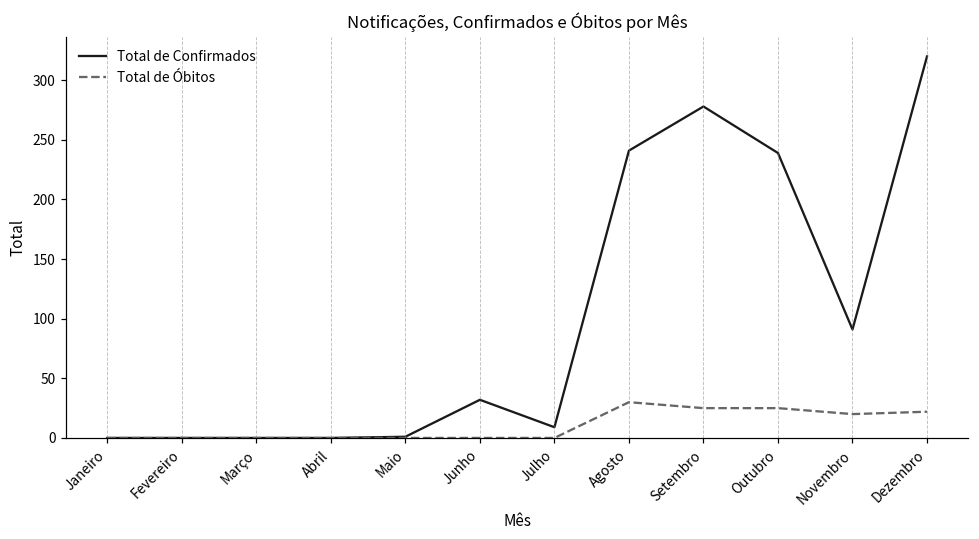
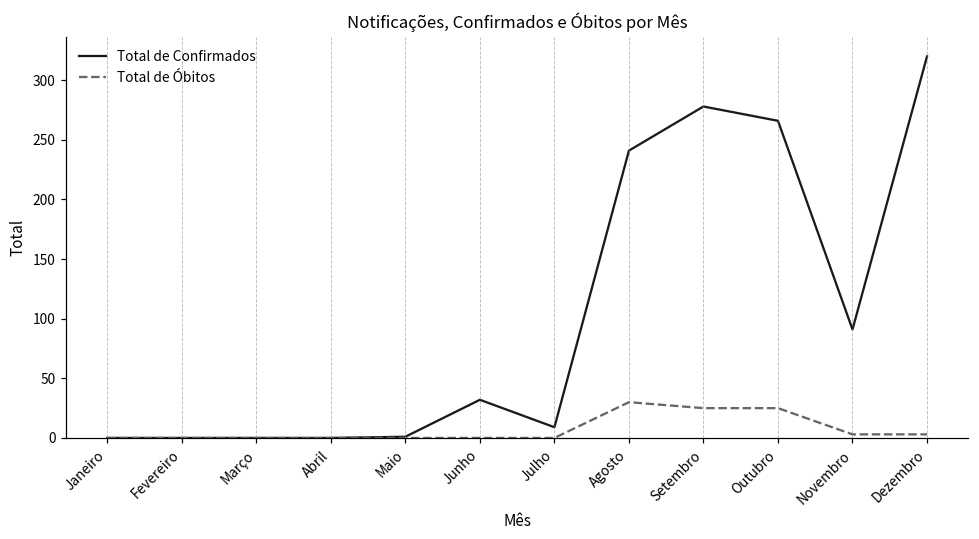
  {
    "Total de Confirmados": {
      "Junho": 32,
      "Julho": 9,
      "Agosto": 241,
      "Setembro": 278,
-     "Outubro": 239,
+     "Outubro": 266,
      "Novembro": 91,
      "Dezembro": 320
    },
    "Total de Óbitos": {
      "Junho": 0,
      "Julho": 0,
      "Agosto": 30,
      "Setembro": 25,
      "Outubro": 25,
-     "Novembro": 20,
-     "Dezembro": 22
+     "Novembro": 3,
+     "Dezembro": 3
    }
  }
